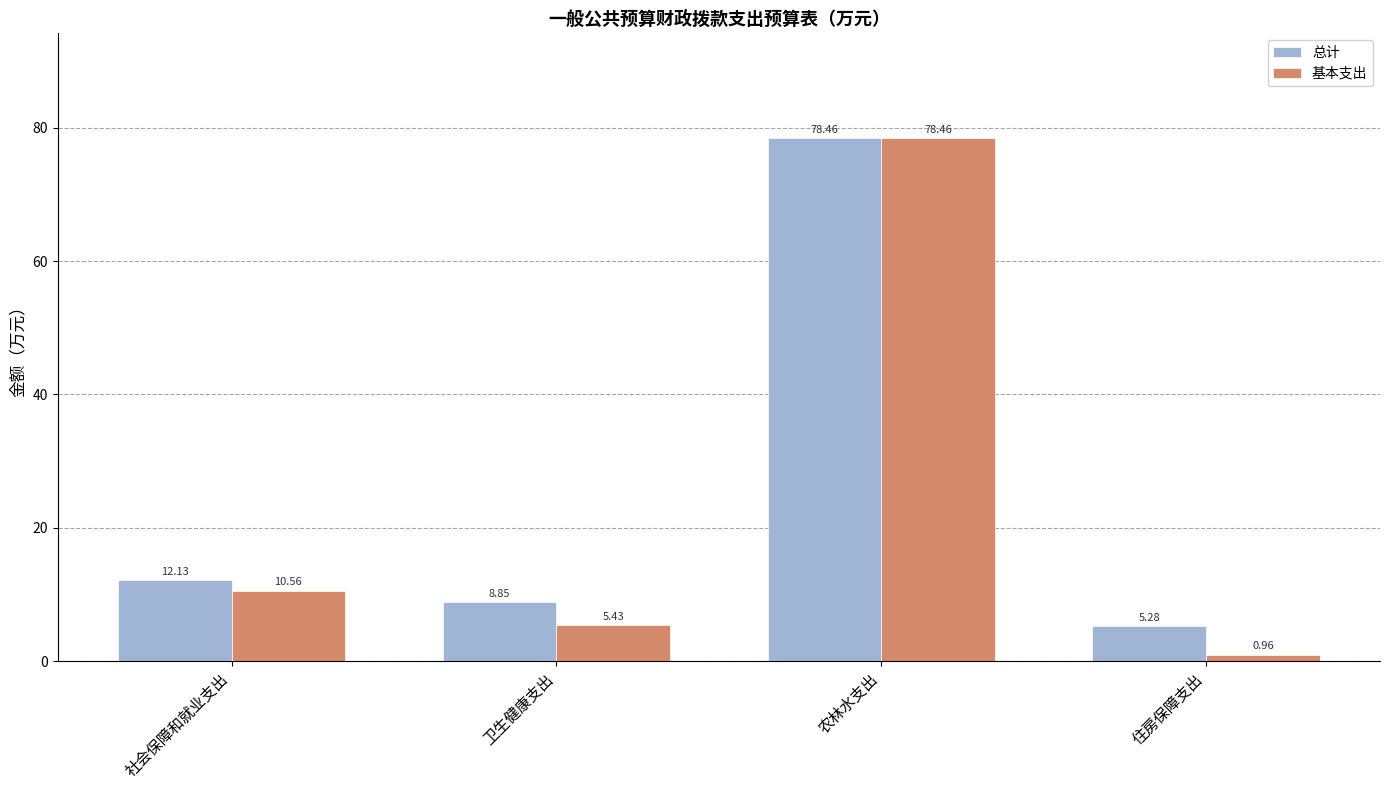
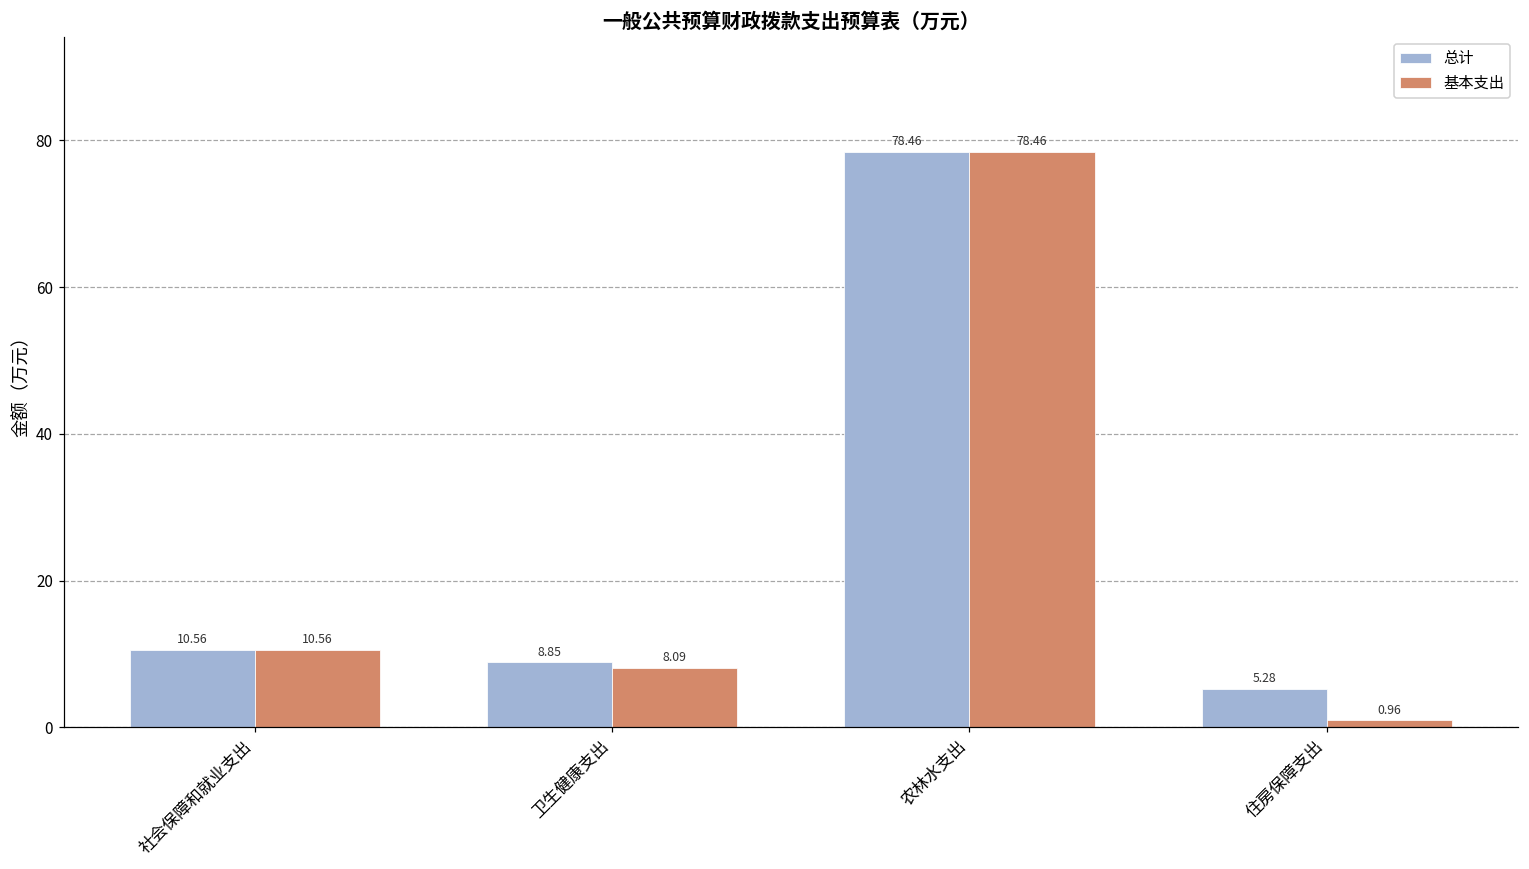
  {
    "总计": {
-     "社会保障和就业支出": 12.13,
+     "社会保障和就业支出": 10.56,
      "卫生健康支出": 8.85,
      "农林水支出": 78.46,
      "住房保障支出": 5.28
    },
    "基本支出": {
      "社会保障和就业支出": 10.56,
-     "卫生健康支出": 5.43,
+     "卫生健康支出": 8.09,
      "农林水支出": 78.46,
      "住房保障支出": 0.96
    }
  }
